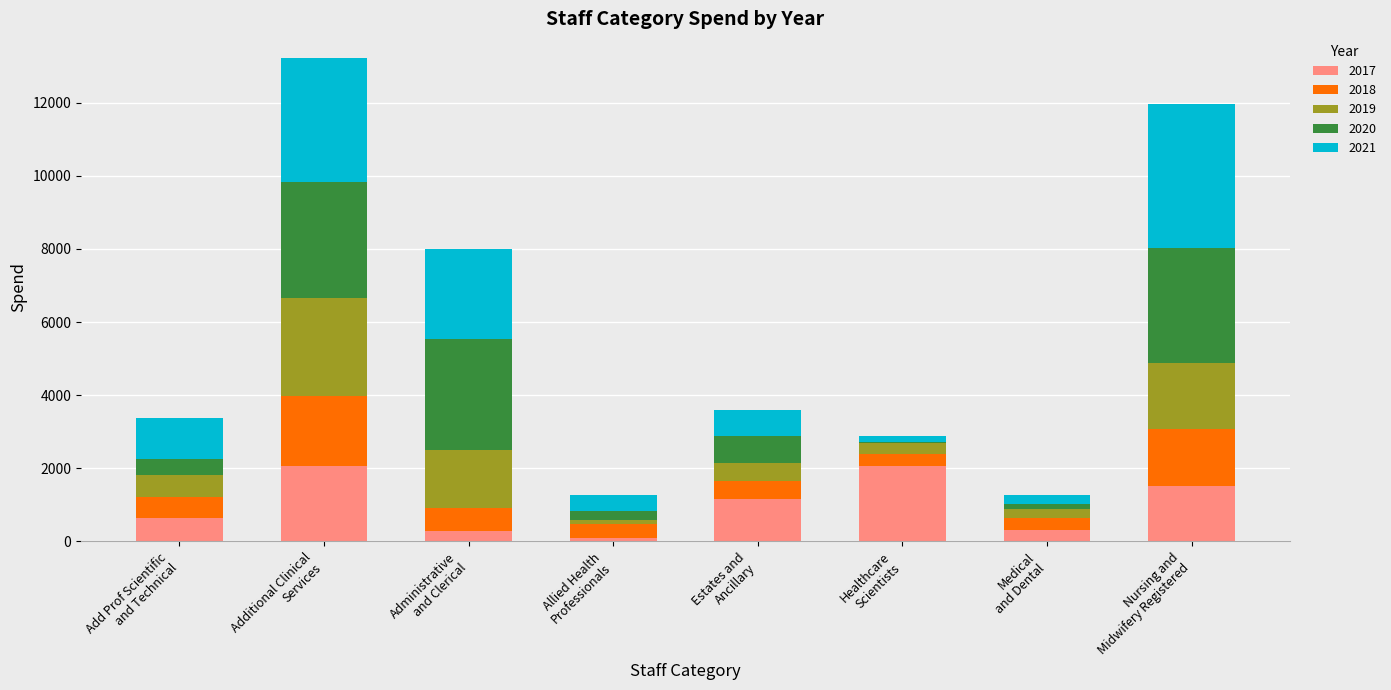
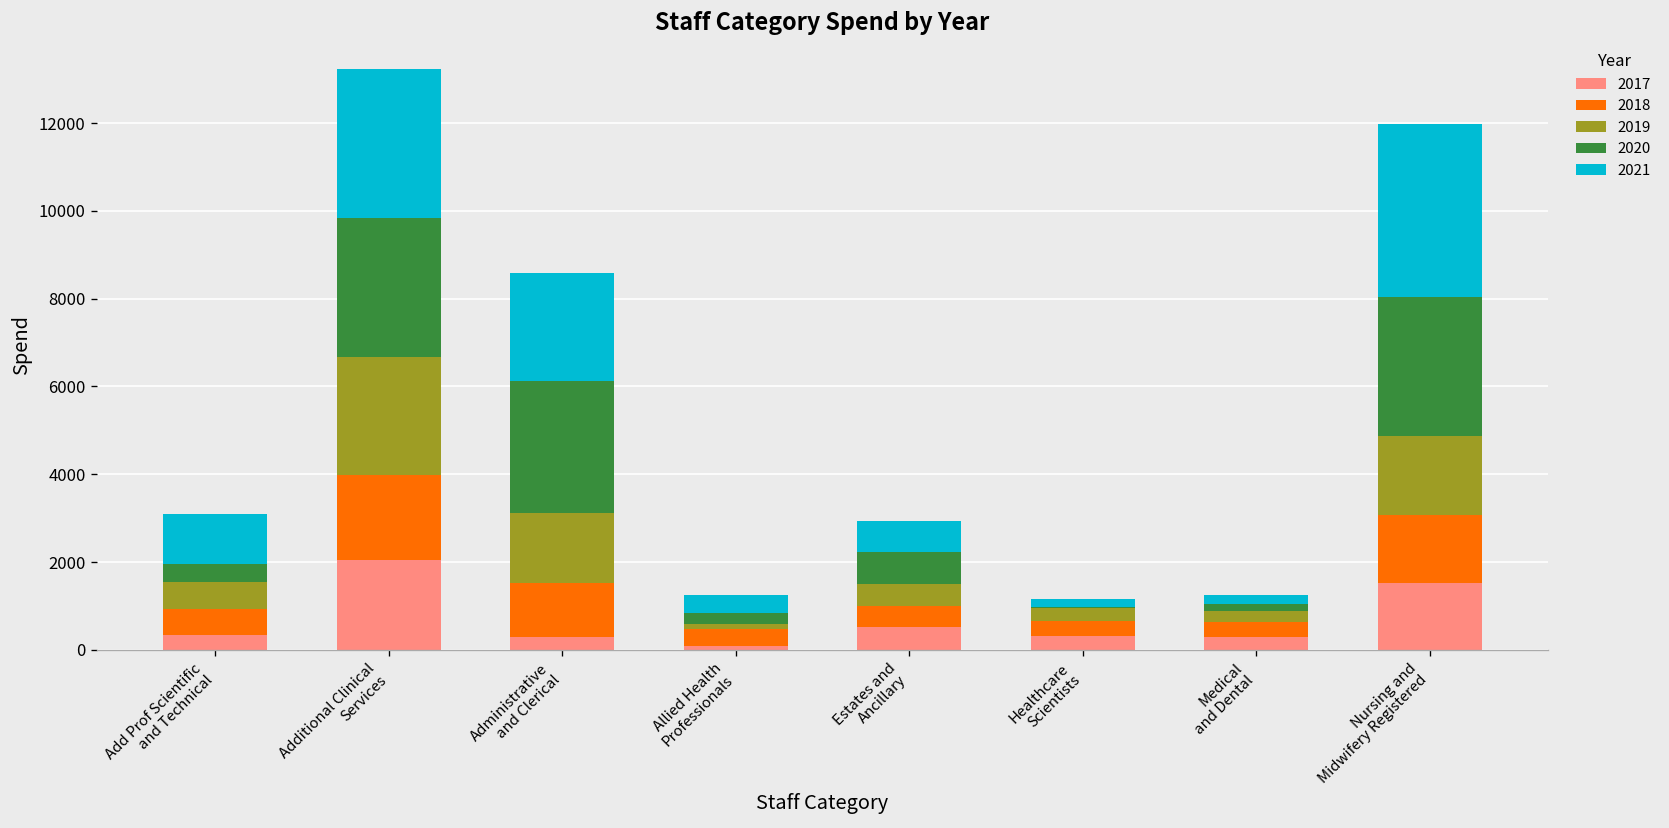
  {
    "2017": {
-     "Add Prof Scientific and Technical": 600,
+     "Add Prof Scientific and Technical": 300,
      "Additional Clinical Services": 2100,
      "Administrative and Clerical": 300,
      "Allied Health Professionals": 100,
-     "Estates and Ancillary": 1200,
-     "Healthcare Scientists": 2100,
+     "Estates and Ancillary": 500,
+     "Healthcare Scientists": 300,
      "Medical and Dental": 300,
      "Nursing and Midwifery Registered": 1500
    },
    "2018": {
      "Add Prof Scientific and Technical": 600,
      "Additional Clinical Services": 1900,
-     "Administrative and Clerical": 600,
+     "Administrative and Clerical": 1200,
      "Allied Health Professionals": 400,
      "Estates and Ancillary": 500,
      "Healthcare Scientists": 300,
      "Medical and Dental": 300,
      "Nursing and Midwifery Registered": 1600
    },
    "2019": {
      "Add Prof Scientific and Technical": 600,
      "Additional Clinical Services": 2700,
      "Administrative and Clerical": 1600,
      "Allied Health Professionals": 100,
      "Estates and Ancillary": 500,
      "Healthcare Scientists": 300,
      "Medical and Dental": 200,
      "Nursing and Midwifery Registered": 1800
    },
    "2020": {
      "Add Prof Scientific and Technical": 400,
      "Additional Clinical Services": 3200,
      "Administrative and Clerical": 3000,
      "Allied Health Professionals": 300,
      "Estates and Ancillary": 700,
      "Medical and Dental": 200,
      "Nursing and Midwifery Registered": 3200
    },
    "2021": {
      "Add Prof Scientific and Technical": 1100,
      "Additional Clinical Services": 3400,
      "Administrative and Clerical": 2500,
      "Allied Health Professionals": 400,
      "Estates and Ancillary": 700,
      "Healthcare Scientists": 200,
      "Medical and Dental": 200,
      "Nursing and Midwifery Registered": 3900
    }
  }
